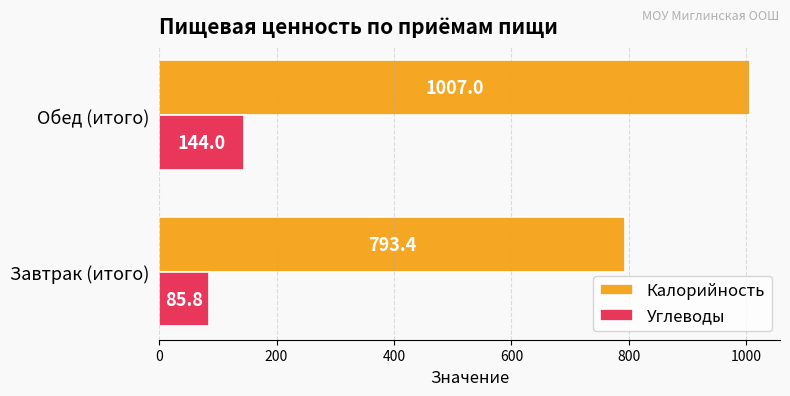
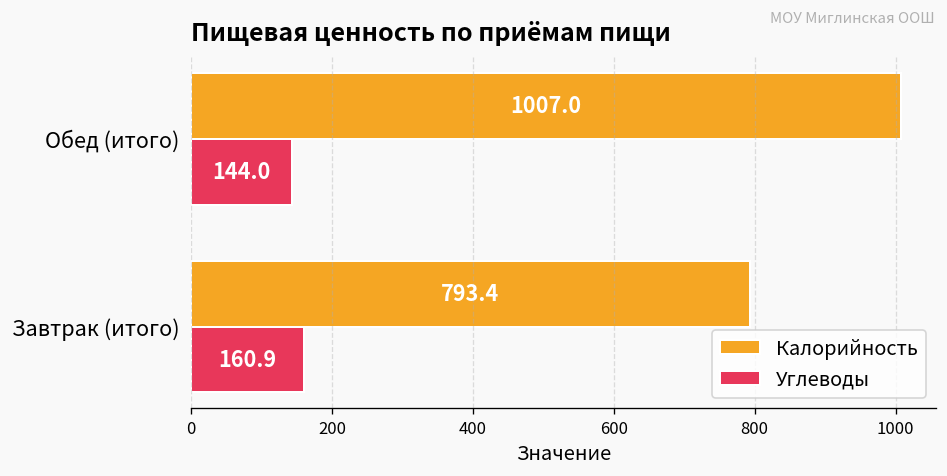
  {
    "Калорийность": {
      "Обед (итого)": 1007.0,
      "Завтрак (итого)": 793.4
    },
    "Углеводы": {
      "Обед (итого)": 144.0,
-     "Завтрак (итого)": 85.8
+     "Завтрак (итого)": 160.9
    }
  }
